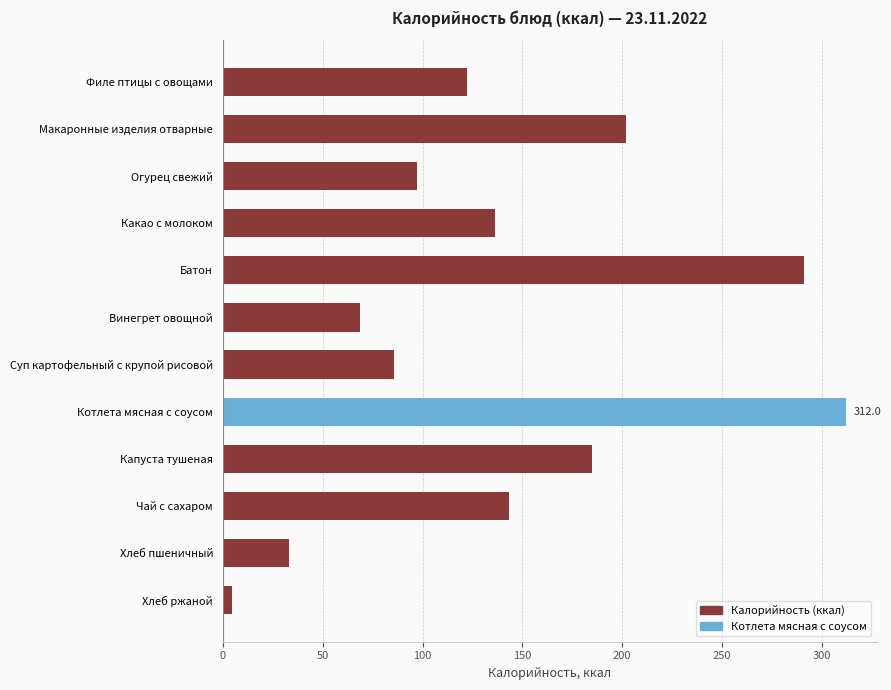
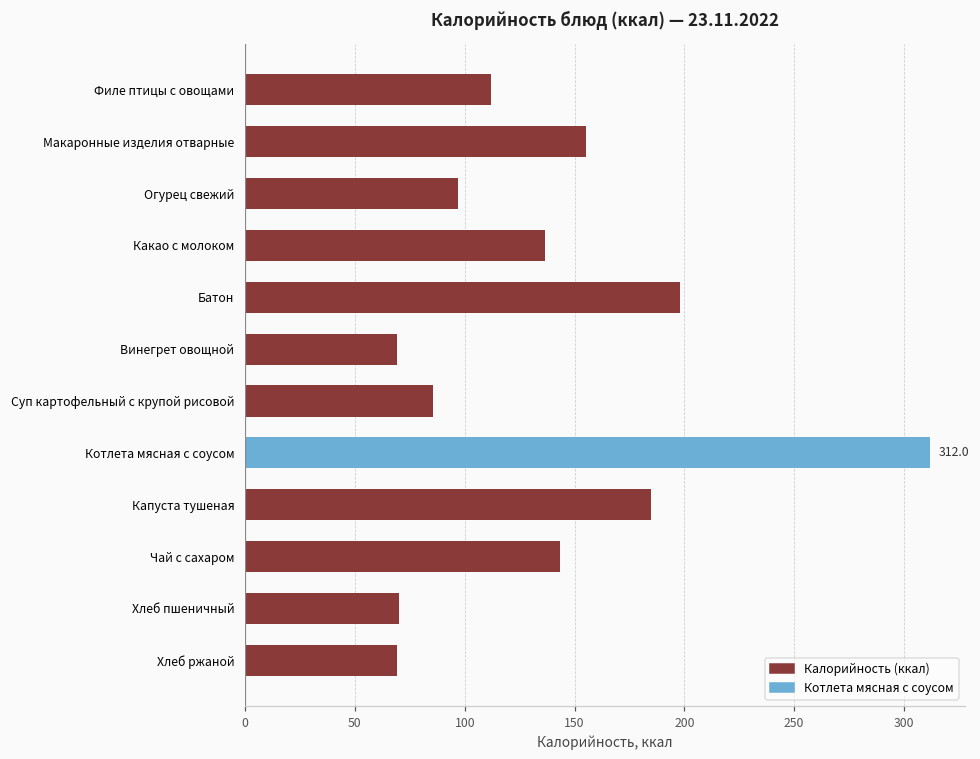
  {
-   "Филе птицы с овощами": 122,
-   "Макаронные изделия отварные": 202,
+   "Филе птицы с овощами": 112,
+   "Макаронные изделия отварные": 155,
    "Огурец свежий": 97,
    "Какао с молоком": 137,
-   "Батон": 291,
+   "Батон": 198,
    "Винегрет овощной": 69,
    "Суп картофельный с крупой рисовой": 86,
    "Капуста тушеная": 185,
    "Чай с сахаром": 143,
-   "Хлеб пшеничный": 33,
-   "Хлеб ржаной": 4
+   "Хлеб пшеничный": 70,
+   "Хлеб ржаной": 69
  }
